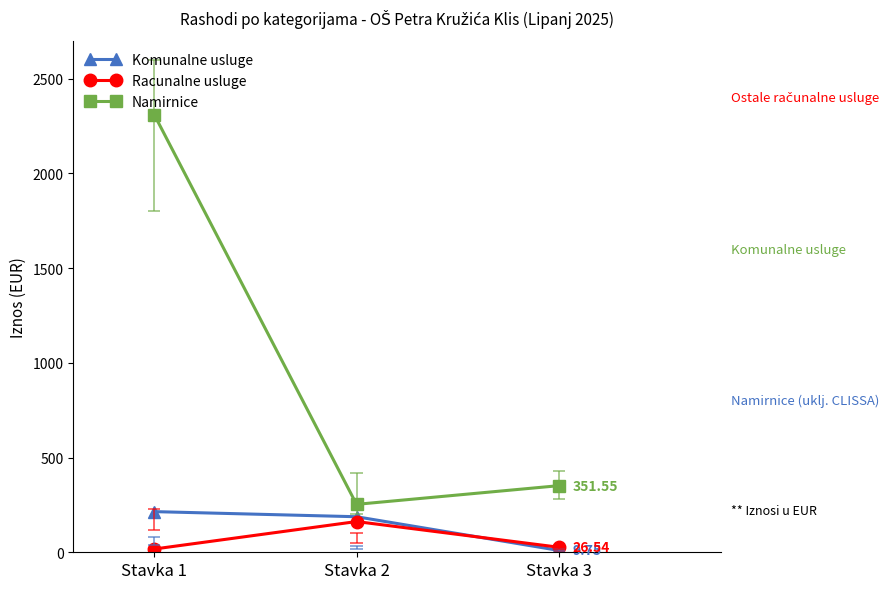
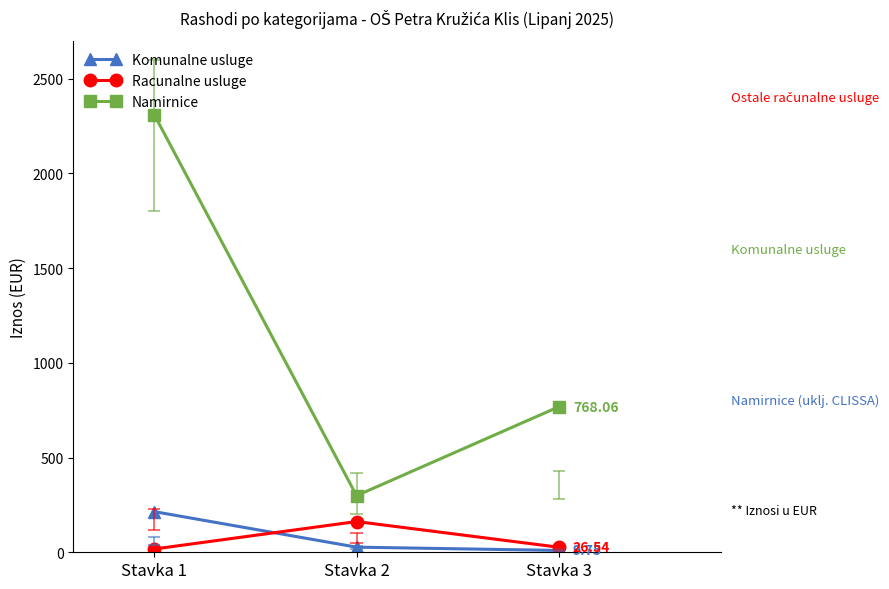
  {
    "Komunalne usluge": {
      "Stavka 1": 210,
-     "Stavka 2": 190
+     "Stavka 2": 30
    },
    "Racunalne usluge": {
      "Stavka 1": 20,
      "Stavka 2": 160
    },
    "Namirnice": {
-     "Stavka 2": 250,
-     "Stavka 3": 351.55
+     "Stavka 2": 300,
+     "Stavka 3": 768.06
    }
  }
